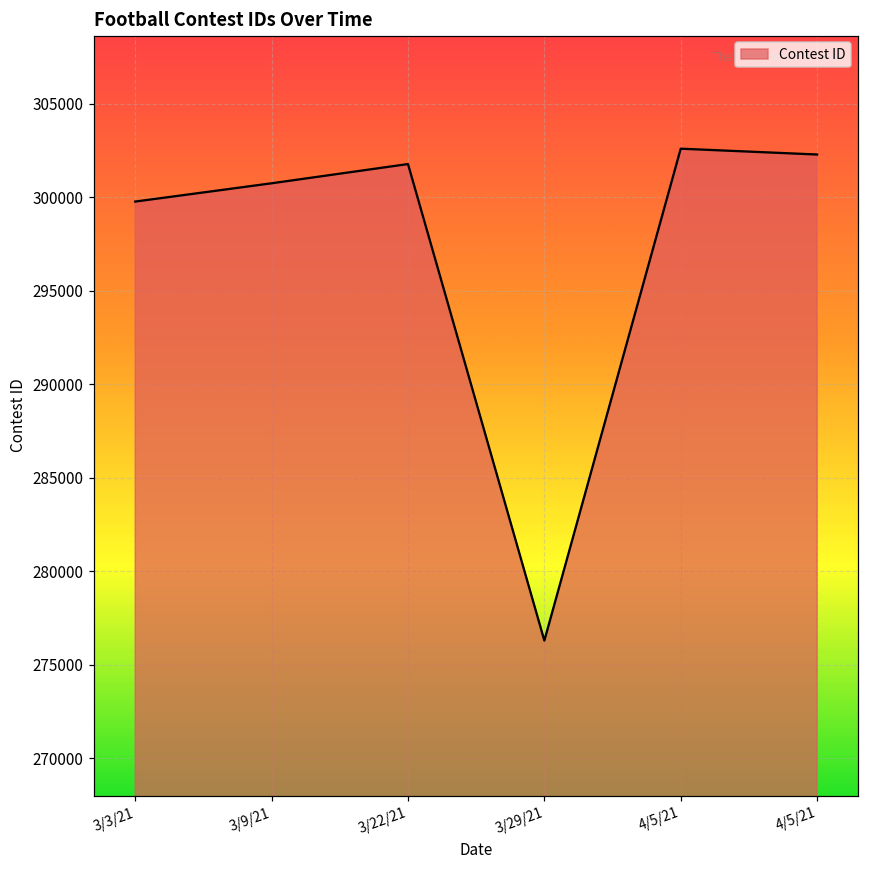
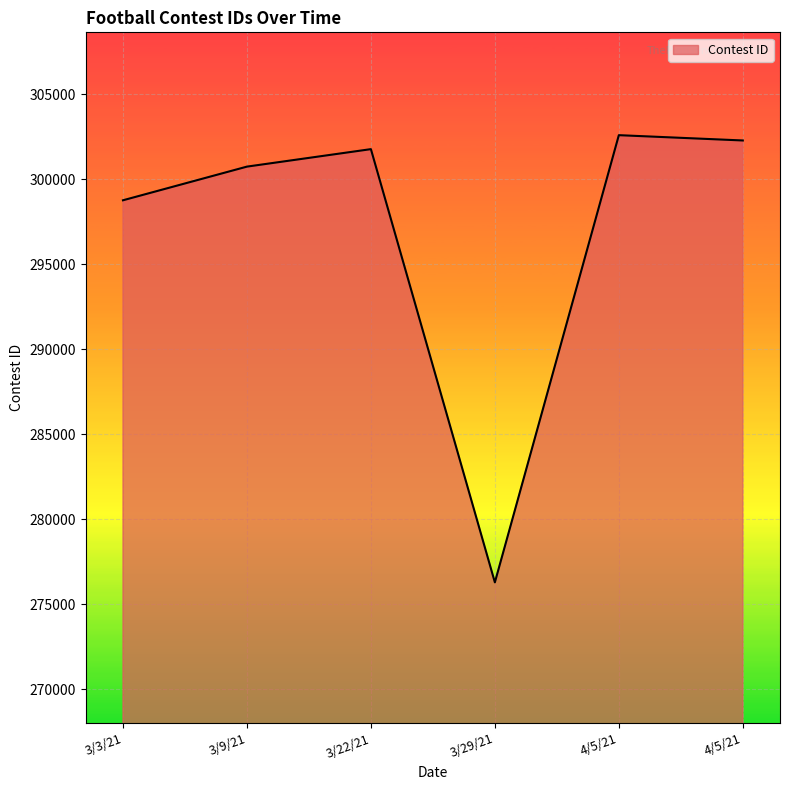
  {
-   "3/3/21": 299800,
+   "3/3/21": 298800,
    "3/9/21": 300800,
    "3/22/21": 301800,
    "3/29/21": 276300
  }
